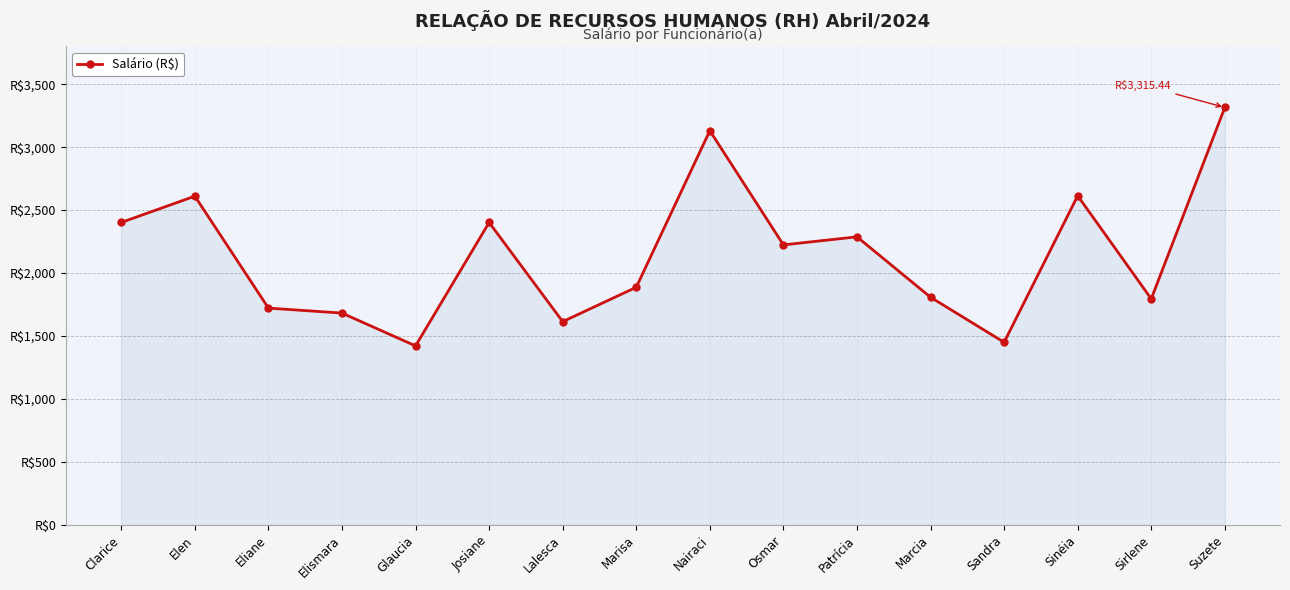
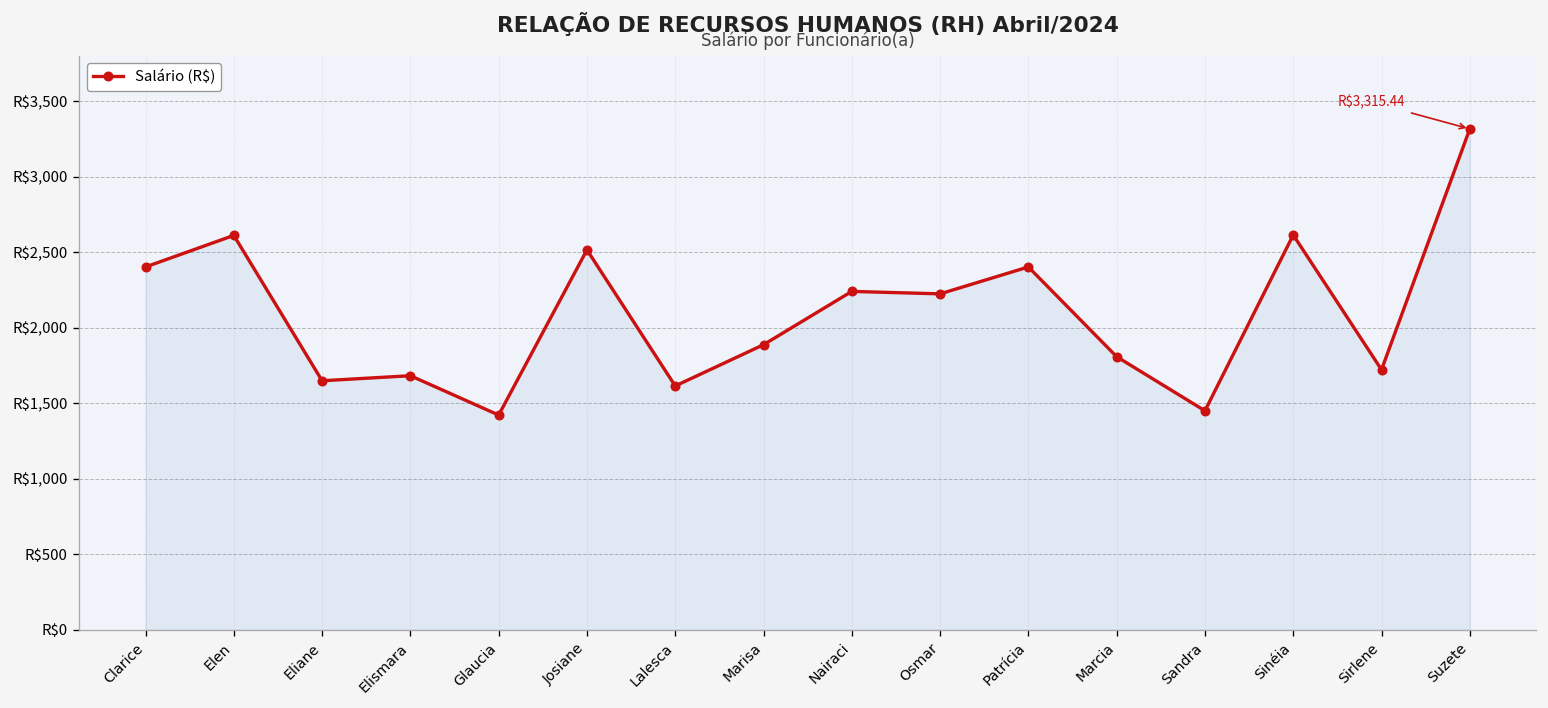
  {
    "Clarice": "R$2,400",
    "Elen": "R$2,610",
-   "Eliane": "R$1,720",
+   "Eliane": "R$1,650",
    "Elismara": "R$1,680",
    "Glaucia": "R$1,420",
-   "Josiane": "R$2,400",
+   "Josiane": "R$2,520",
    "Lalesca": "R$1,610",
    "Marisa": "R$1,890",
-   "Nairaci": "R$3,130",
+   "Nairaci": "R$2,240",
    "Osmar": "R$2,220",
-   "Patrícia": "R$2,290",
+   "Patrícia": "R$2,400",
    "Marcia": "R$1,810",
    "Sandra": "R$1,450",
    "Sinéia": "R$2,610",
-   "Sirlene": "R$1,790"
+   "Sirlene": "R$1,720"
  }
